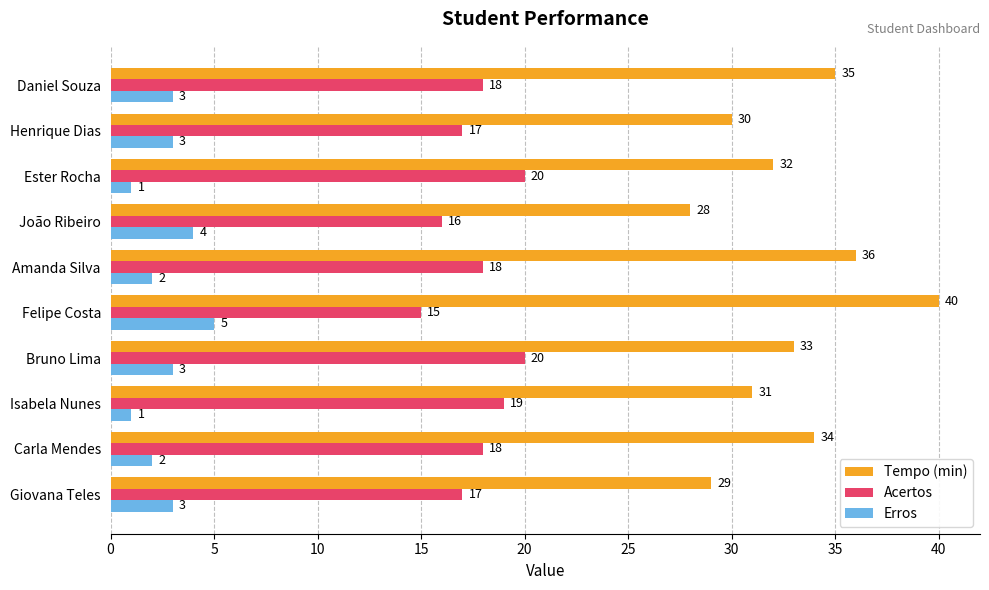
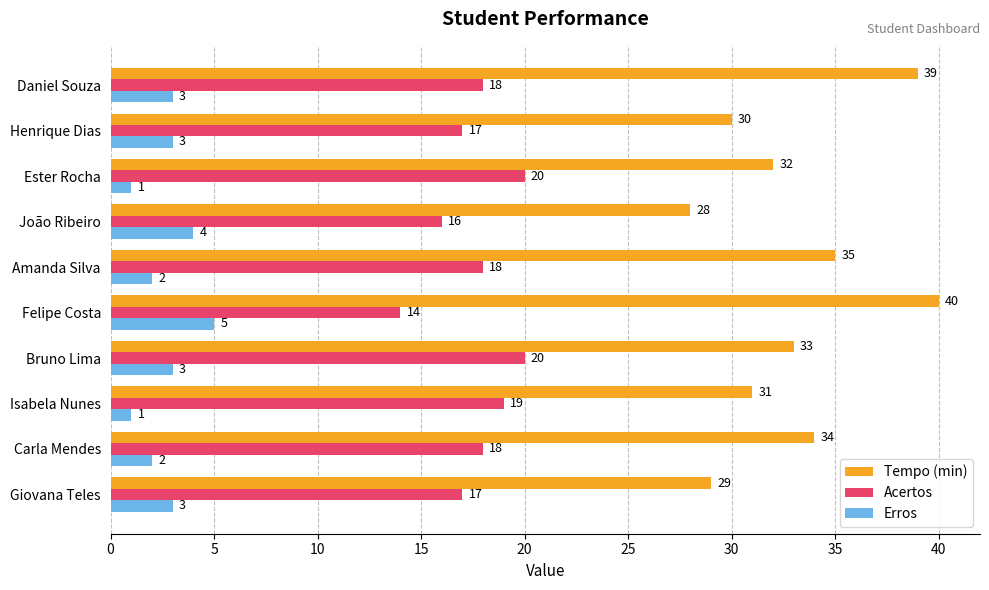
  {
    "Tempo (min)": {
-     "Daniel Souza": 35,
+     "Daniel Souza": 39,
      "Henrique Dias": 30,
      "Ester Rocha": 32,
      "João Ribeiro": 28,
-     "Amanda Silva": 36,
+     "Amanda Silva": 35,
      "Felipe Costa": 40,
      "Bruno Lima": 33,
      "Isabela Nunes": 31,
      "Carla Mendes": 34,
      "Giovana Teles": 29
    },
    "Acertos": {
      "Daniel Souza": 18,
      "Henrique Dias": 17,
      "Ester Rocha": 20,
      "João Ribeiro": 16,
      "Amanda Silva": 18,
-     "Felipe Costa": 15,
+     "Felipe Costa": 14,
      "Bruno Lima": 20,
      "Isabela Nunes": 19,
      "Carla Mendes": 18,
      "Giovana Teles": 17
    },
    "Erros": {
      "Daniel Souza": 3,
      "Henrique Dias": 3,
      "Ester Rocha": 1,
      "João Ribeiro": 4,
      "Amanda Silva": 2,
      "Felipe Costa": 5,
      "Bruno Lima": 3,
      "Isabela Nunes": 1,
      "Carla Mendes": 2,
      "Giovana Teles": 3
    }
  }
